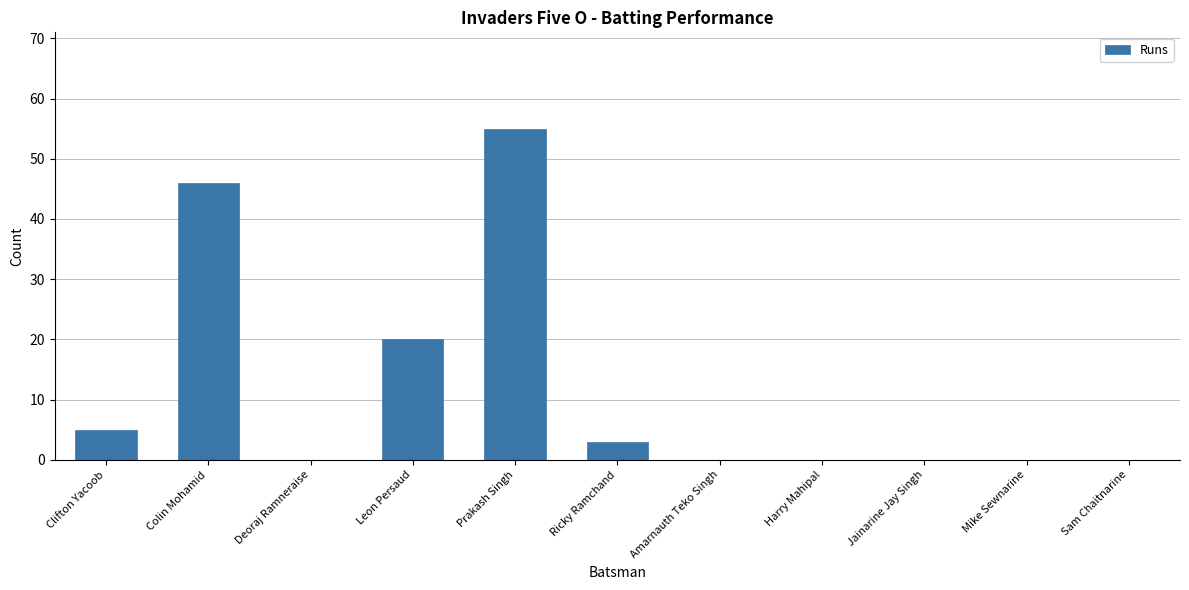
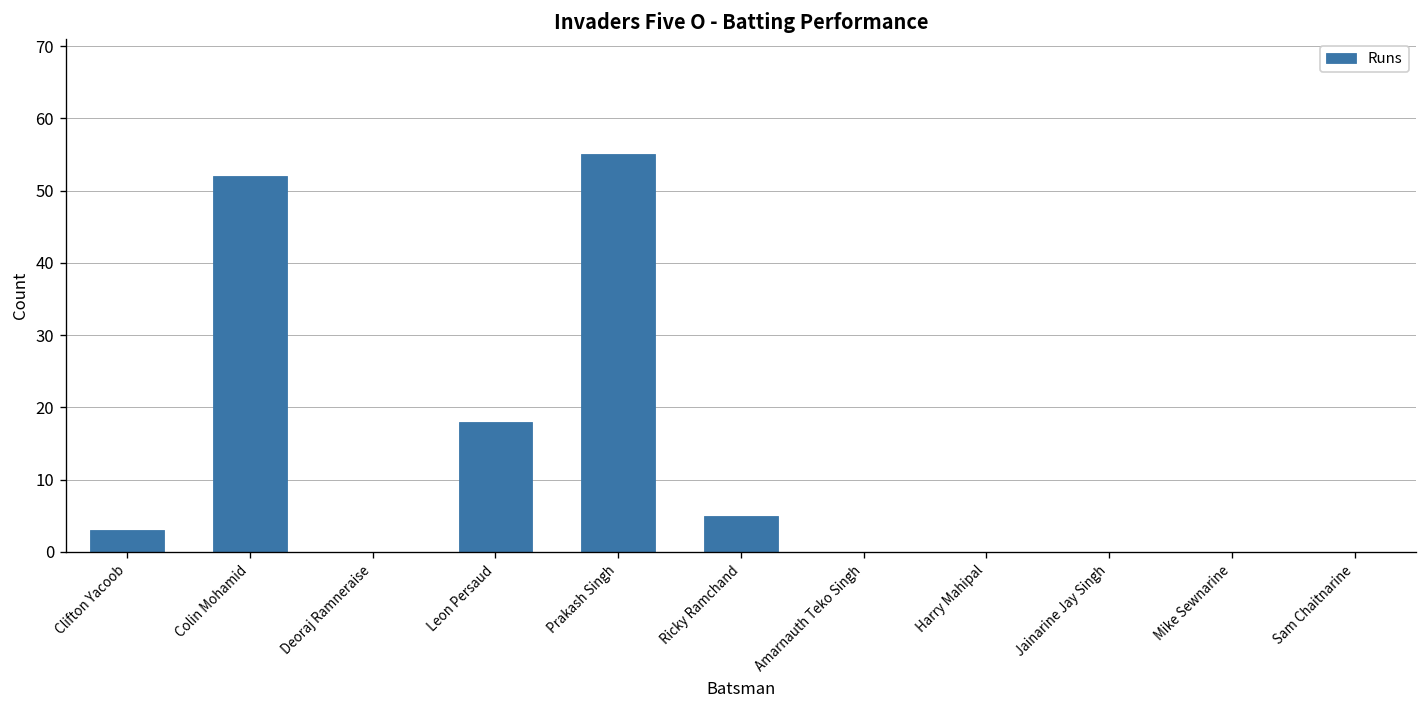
  {
-   "Clifton Yacoob": 5,
-   "Colin Mohamid": 46,
+   "Clifton Yacoob": 3,
+   "Colin Mohamid": 52,
    "Deoraj Ramneraise": 0,
-   "Leon Persaud": 20,
+   "Leon Persaud": 18,
    "Prakash Singh": 55,
-   "Ricky Ramchand": 3,
+   "Ricky Ramchand": 5,
    "Amarnauth Teko Singh": 0,
    "Harry Mahipal": 0,
    "Jainarine Jay Singh": 0,
    "Mike Sewnarine": 0,
    "Sam Chaitnarine": 0
  }
